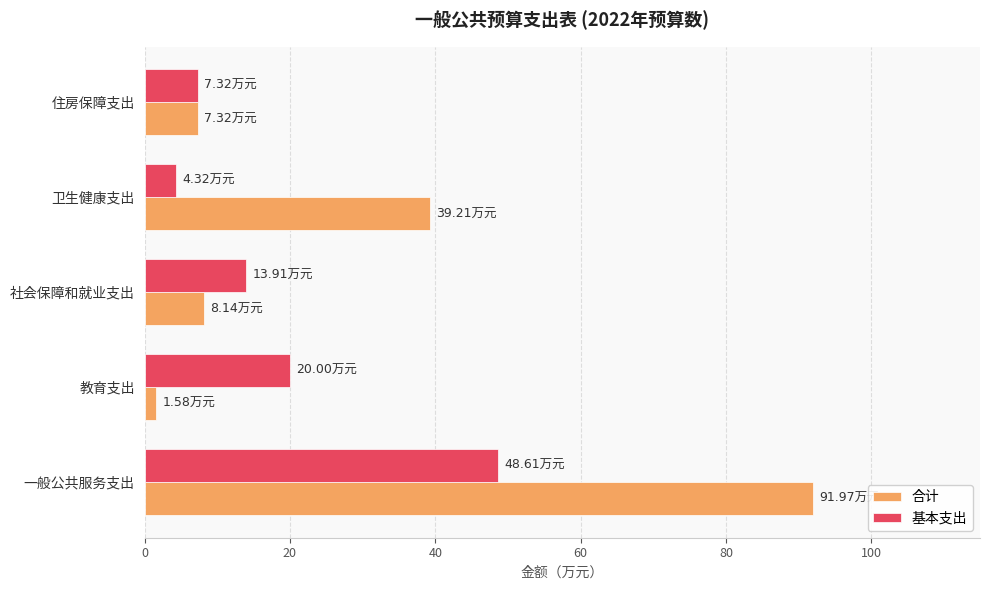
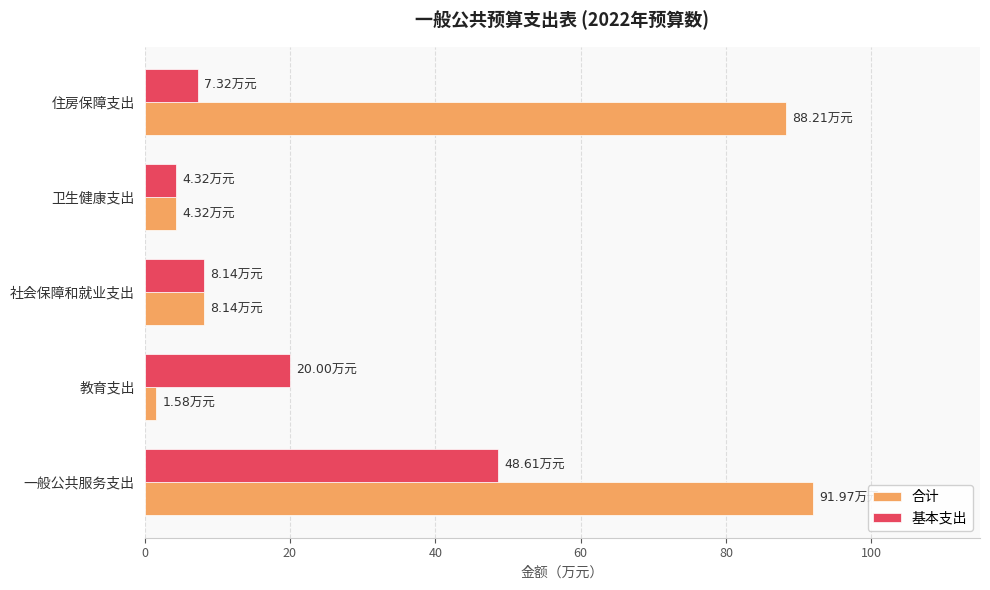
  {
    "合计": {
-     "住房保障支出": 7.32,
-     "卫生健康支出": 39.21,
+     "住房保障支出": 88.21,
+     "卫生健康支出": 4.32,
      "社会保障和就业支出": 8.14,
      "教育支出": 1.58
    },
    "基本支出": {
      "住房保障支出": 7.32,
      "卫生健康支出": 4.32,
-     "社会保障和就业支出": 13.91,
+     "社会保障和就业支出": 8.14,
      "教育支出": 20.00,
      "一般公共服务支出": 48.61
    }
  }
